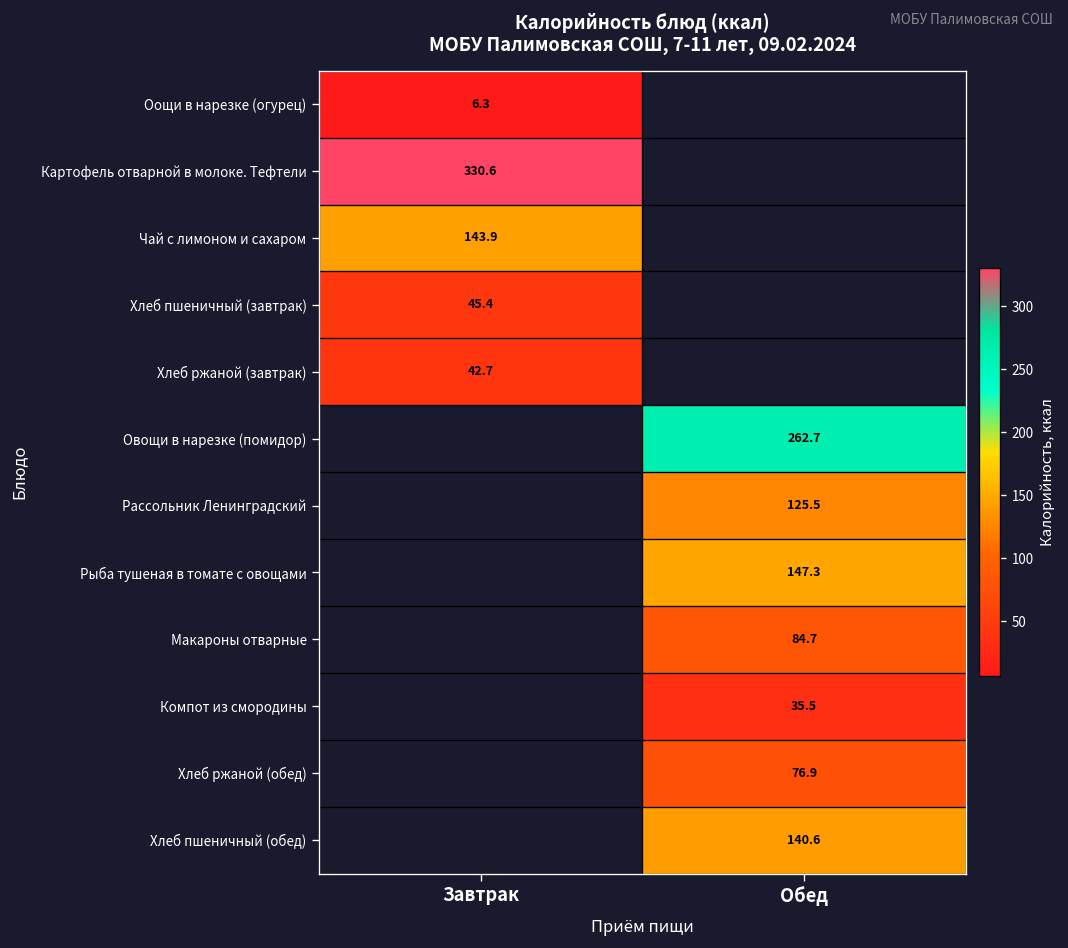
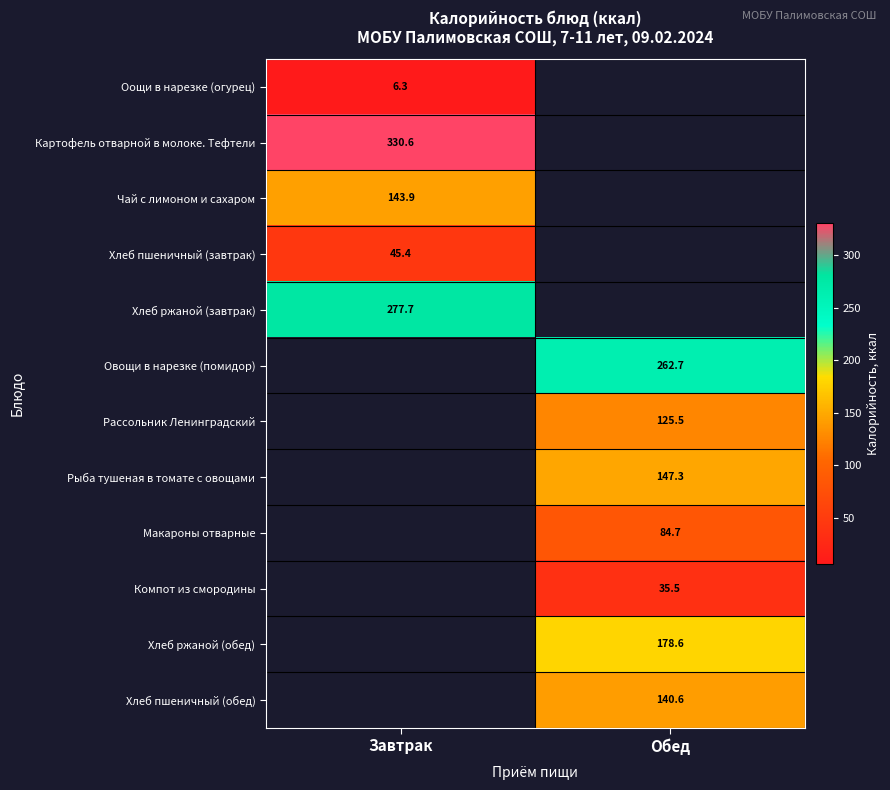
  {
    "Оощи в нарезке (огурец)": {
      "Завтрак": 6.3
    },
    "Картофель отварной в молоке. Тефтели": {
      "Завтрак": 330.6
    },
    "Чай с лимоном и сахаром": {
      "Завтрак": 143.9
    },
    "Хлеб пшеничный (завтрак)": {
      "Завтрак": 45.4
    },
    "Хлеб ржаной (завтрак)": {
-     "Завтрак": 42.7
+     "Завтрак": 277.7
    },
    "Овощи в нарезке (помидор)": {
      "Обед": 262.7
    },
    "Рассольник Ленинградский": {
      "Обед": 125.5
    },
    "Рыба тушеная в томате с овощами": {
      "Обед": 147.3
    },
    "Макароны отварные": {
      "Обед": 84.7
    },
    "Компот из смородины": {
      "Обед": 35.5
    },
    "Хлеб ржаной (обед)": {
-     "Обед": 76.9
+     "Обед": 178.6
    },
    "Хлеб пшеничный (обед)": {
      "Обед": 140.6
    }
  }
